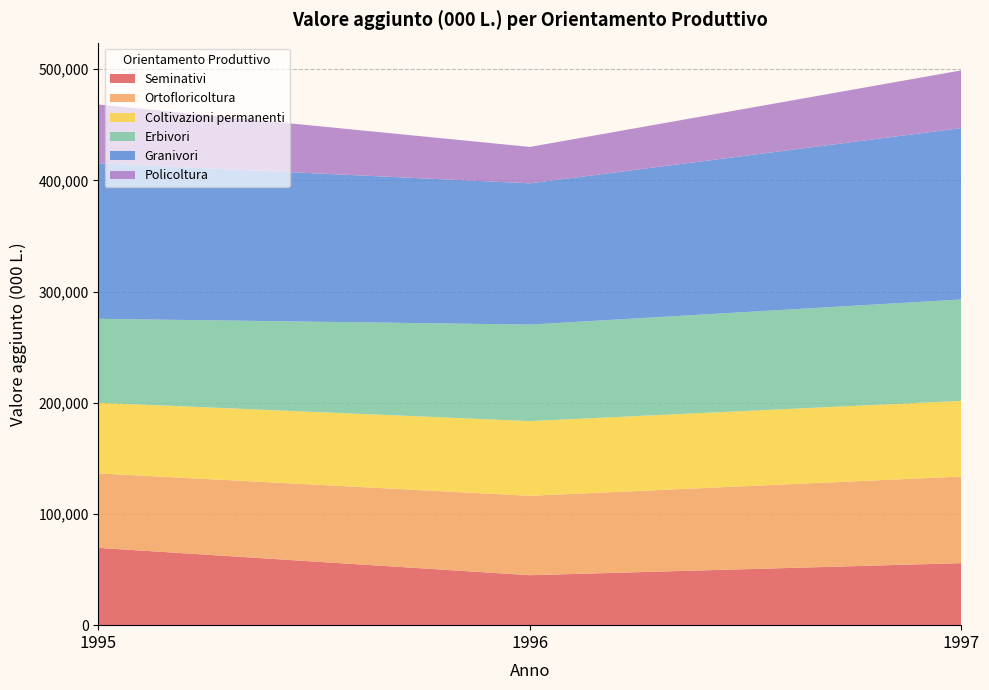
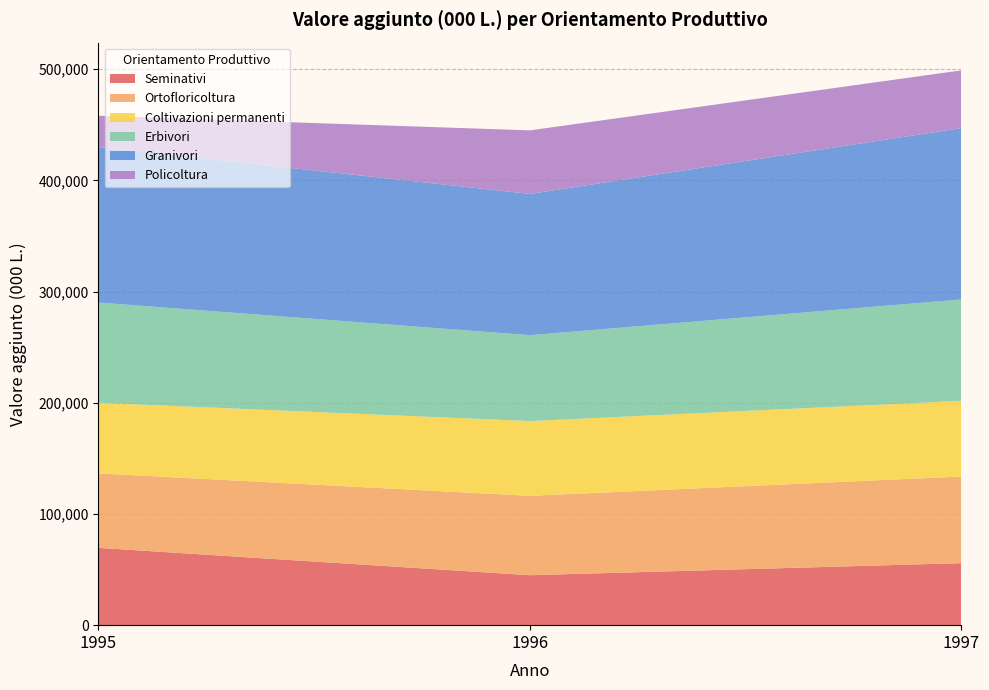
  {
    "Seminativi": {
      "1995": "70,000",
      "1996": "45,000",
      "1997": "56,000"
    },
    "Erbivori": {
-     "1995": "76,000",
-     "1996": "87,000",
+     "1995": "90,000",
+     "1996": "77,000",
      "1997": "91,000"
    },
    "Granivori": {
      "1995": "140,000",
      "1996": "127,000",
      "1997": "154,000"
    },
    "Policoltura": {
-     "1995": "53,000",
-     "1996": "33,000",
+     "1995": "28,000",
+     "1996": "57,000",
      "1997": "52,000"
    }
  }
